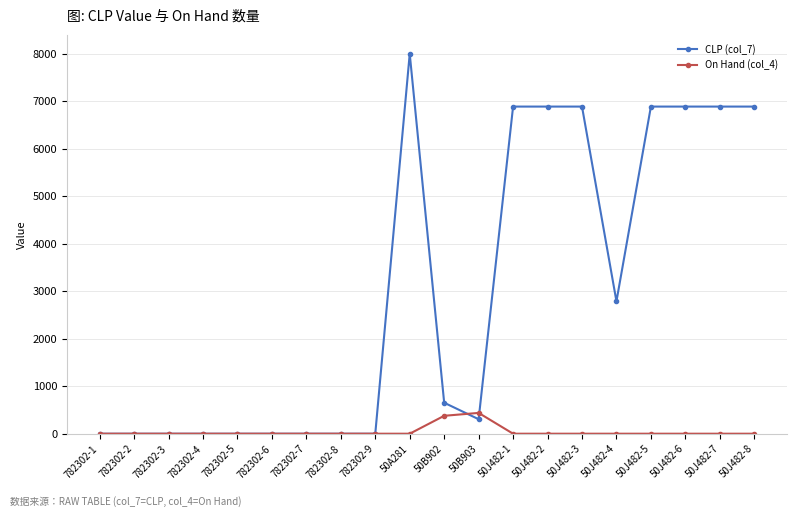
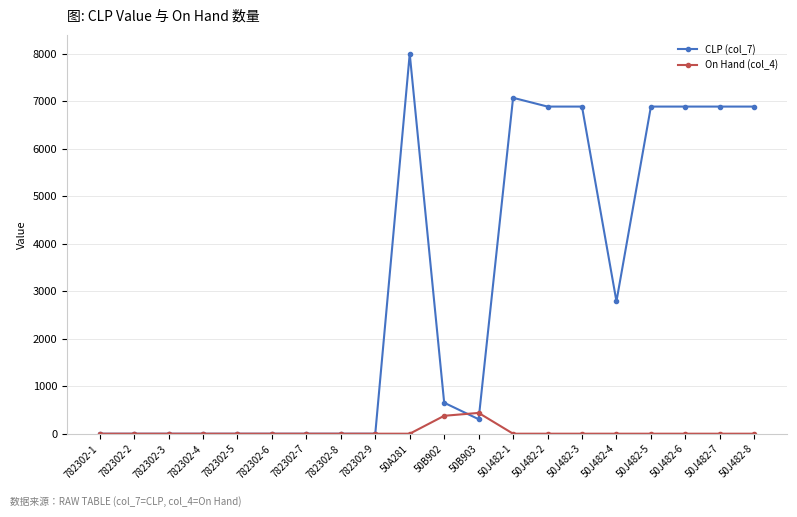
  {
    "CLP (col_7)": {
      "50A281": 8000,
      "50B902": 700,
      "50B903": 300,
-     "50J482-1": 6900,
+     "50J482-1": 7100,
      "50J482-2": 6900,
      "50J482-3": 6900,
      "50J482-4": 2800,
      "50J482-5": 6900,
      "50J482-6": 6900,
      "50J482-7": 6900,
      "50J482-8": 6900
    },
    "On Hand (col_4)": {
      "50A281": 0,
      "50B902": 400,
      "50B903": 400,
      "50J482-1": 0,
      "50J482-2": 0,
      "50J482-3": 0,
      "50J482-4": 0,
      "50J482-5": 0,
      "50J482-6": 0,
      "50J482-7": 0,
      "50J482-8": 0
    }
  }
